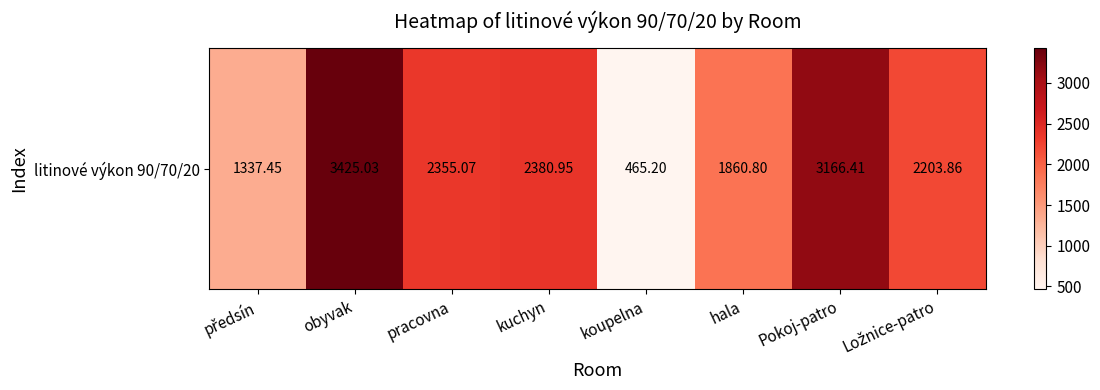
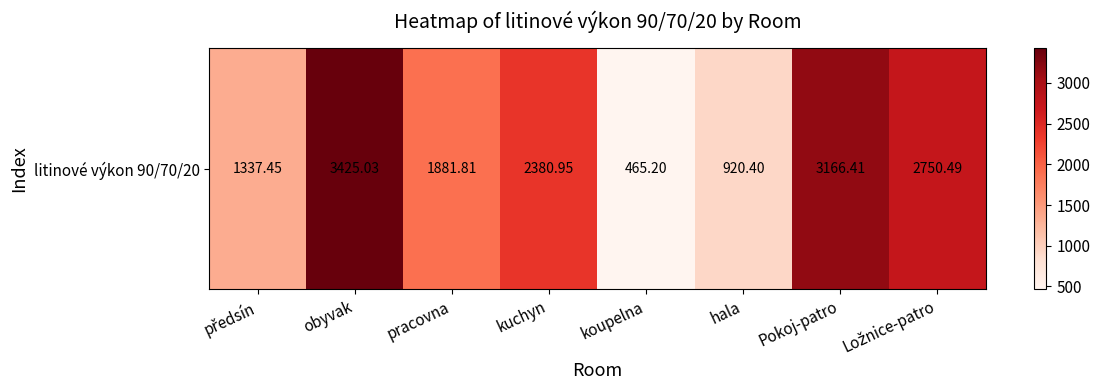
  {
    "litinové výkon 90/70/20": {
      "předsín": 1337.45,
      "obyvak": 3425.03,
-     "pracovna": 2355.07,
+     "pracovna": 1881.81,
      "kuchyn": 2380.95,
      "koupelna": 465.20,
-     "hala": 1860.80,
+     "hala": 920.40,
      "Pokoj-patro": 3166.41,
-     "Ložnice-patro": 2203.86
+     "Ložnice-patro": 2750.49
    }
  }
